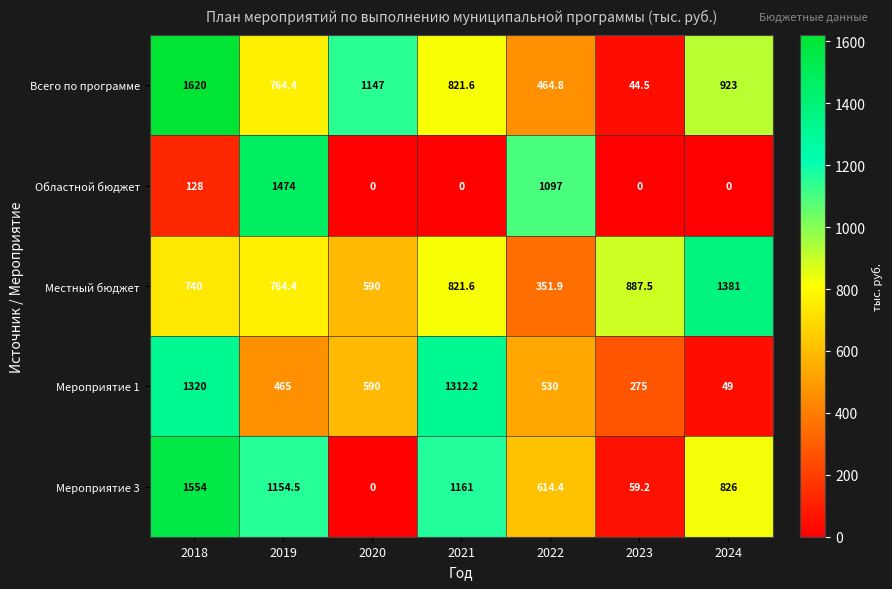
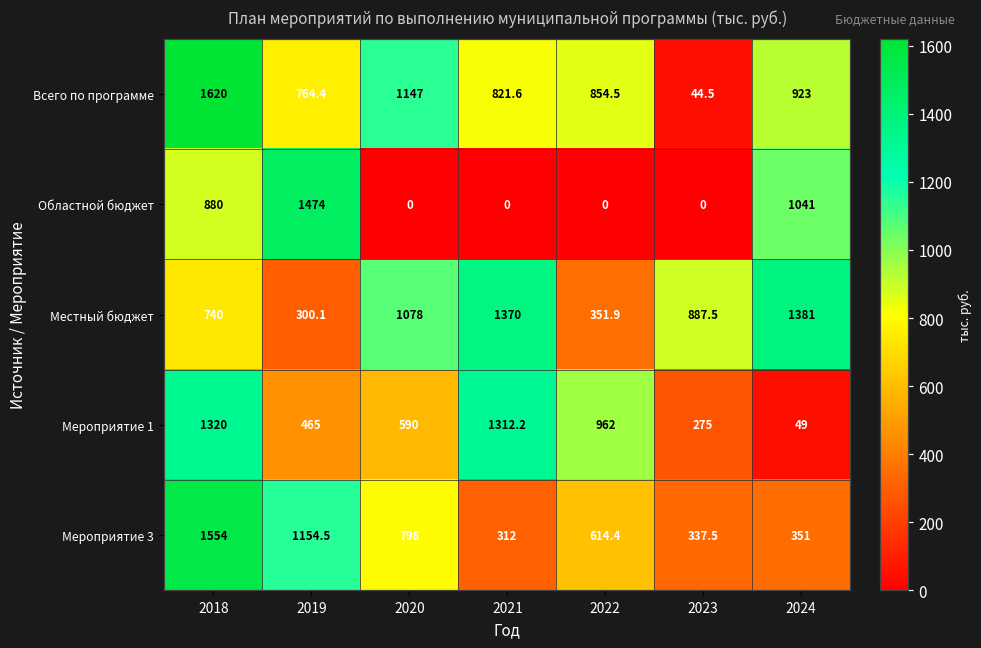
  {
    "Всего по программе": {
      "2018": 1620,
      "2019": 764.4,
      "2020": 1147,
      "2021": 821.6,
-     "2022": 464.8,
+     "2022": 854.5,
      "2023": 44.5,
      "2024": 923
    },
    "Областной бюджет": {
-     "2018": 128,
+     "2018": 880,
      "2019": 1474,
      "2020": 0,
      "2021": 0,
-     "2022": 1097,
+     "2022": 0,
      "2023": 0,
-     "2024": 0
+     "2024": 1041
    },
    "Местный бюджет": {
      "2018": 740,
-     "2019": 764.4,
-     "2020": 590,
-     "2021": 821.6,
+     "2019": 300.1,
+     "2020": 1078,
+     "2021": 1370,
      "2022": 351.9,
      "2023": 887.5,
      "2024": 1381
    },
    "Мероприятие 1": {
      "2018": 1320,
      "2019": 465,
      "2020": 590,
      "2021": 1312.2,
-     "2022": 530,
+     "2022": 962,
      "2023": 275,
      "2024": 49
    },
    "Мероприятие 3": {
      "2018": 1554,
      "2019": 1154.5,
-     "2020": 0,
-     "2021": 1161,
+     "2020": 798,
+     "2021": 312,
      "2022": 614.4,
-     "2023": 59.2,
-     "2024": 826
+     "2023": 337.5,
+     "2024": 351
    }
  }
